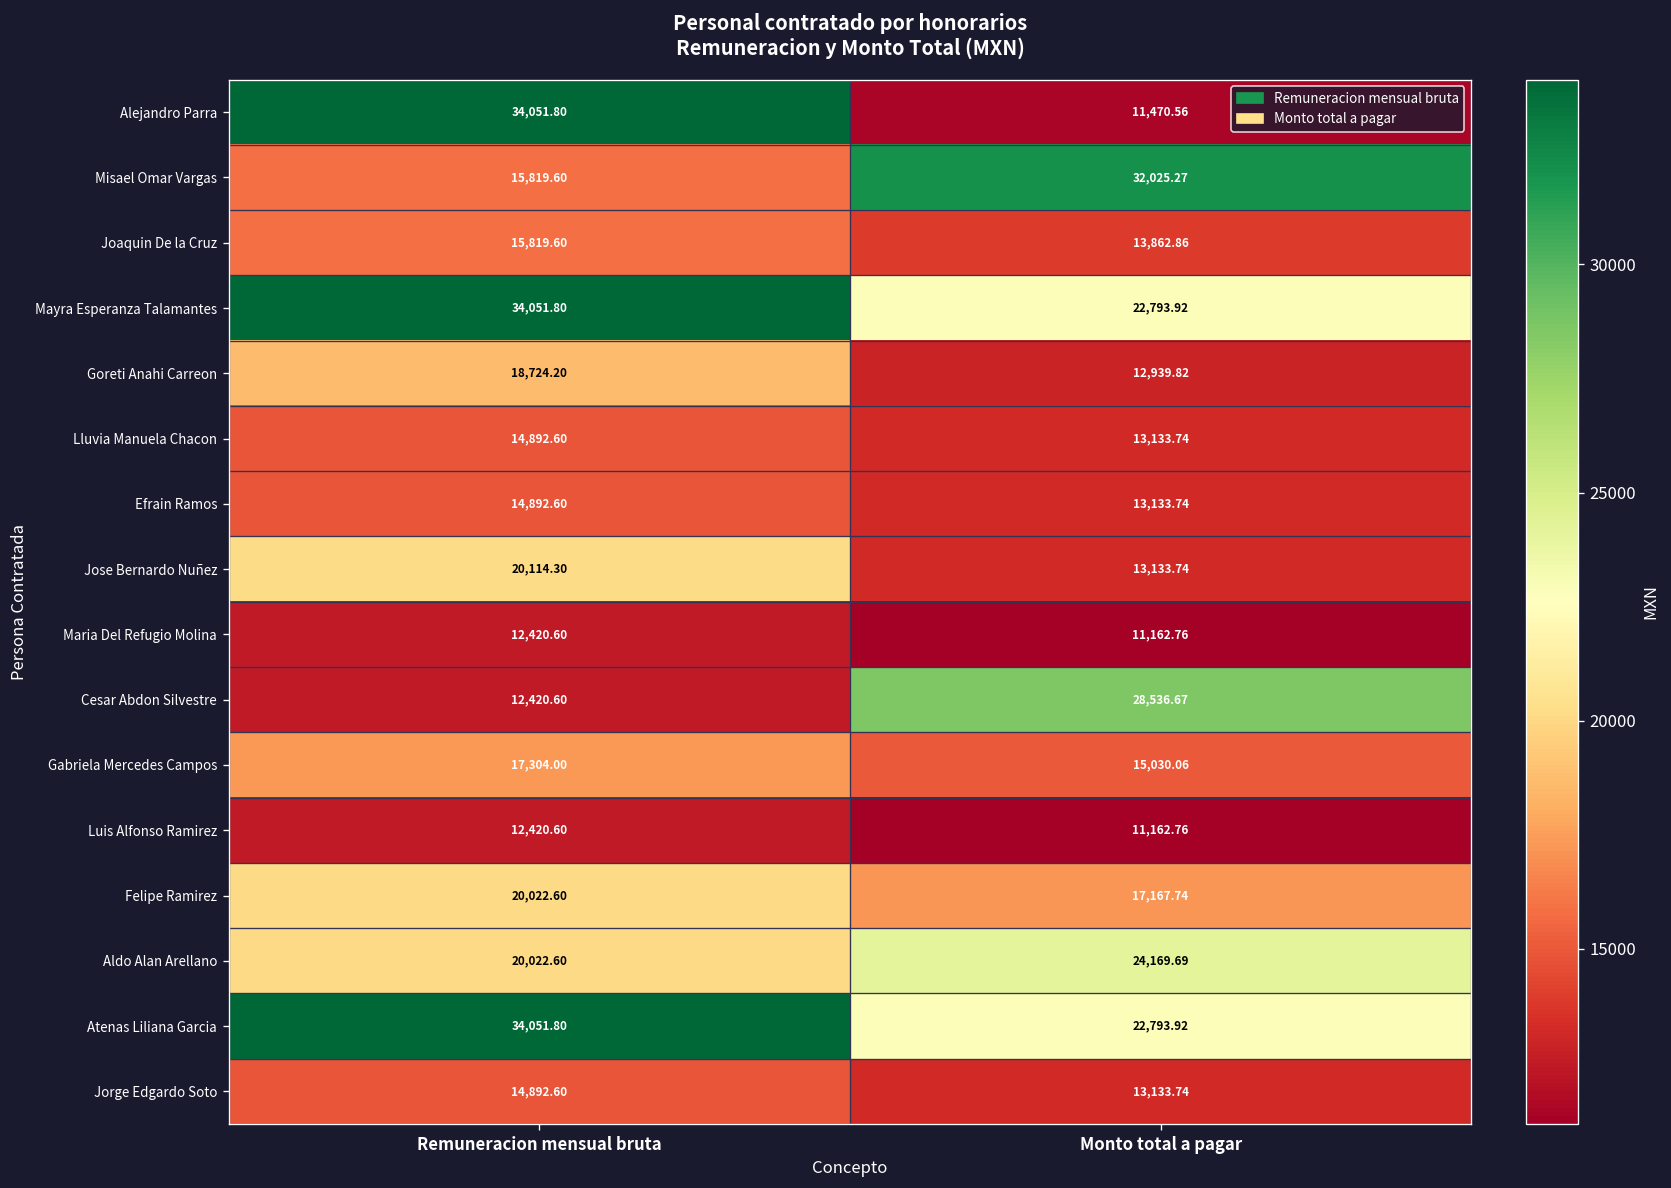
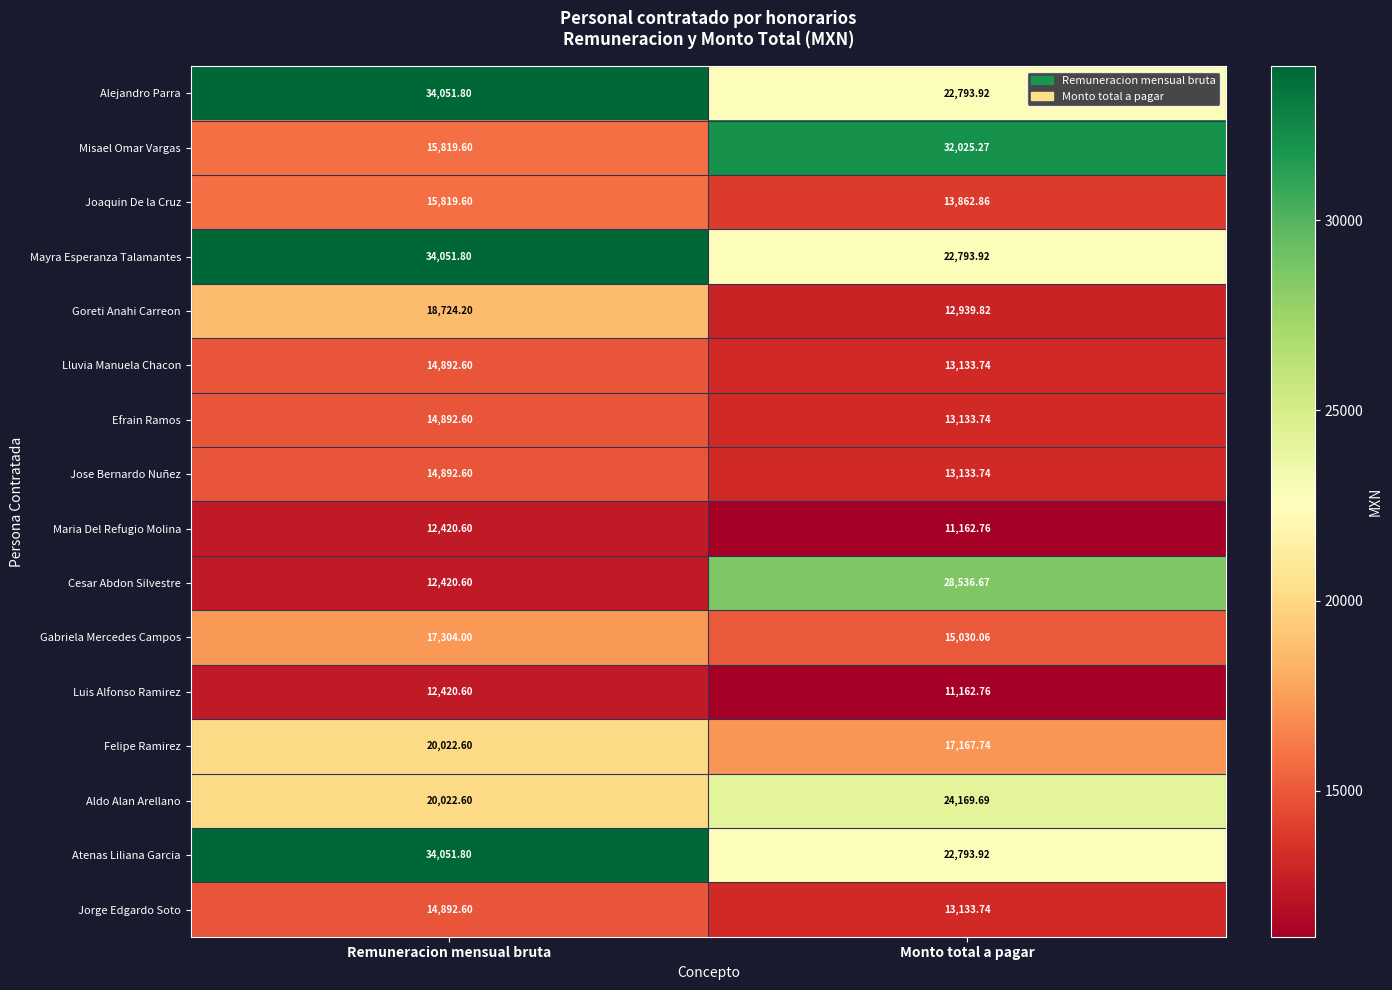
  {
    "Alejandro Parra": {
      "Remuneracion mensual bruta": "34,051.80",
-     "Monto total a pagar": "11,470.56"
+     "Monto total a pagar": "22,793.92"
    },
    "Misael Omar Vargas": {
      "Remuneracion mensual bruta": "15,819.60",
      "Monto total a pagar": "32,025.27"
    },
    "Joaquin De la Cruz": {
      "Remuneracion mensual bruta": "15,819.60",
      "Monto total a pagar": "13,862.86"
    },
    "Mayra Esperanza Talamantes": {
      "Remuneracion mensual bruta": "34,051.80",
      "Monto total a pagar": "22,793.92"
    },
    "Goreti Anahi Carreon": {
      "Remuneracion mensual bruta": "18,724.20",
      "Monto total a pagar": "12,939.82"
    },
    "Lluvia Manuela Chacon": {
      "Remuneracion mensual bruta": "14,892.60",
      "Monto total a pagar": "13,133.74"
    },
    "Efrain Ramos": {
      "Remuneracion mensual bruta": "14,892.60",
      "Monto total a pagar": "13,133.74"
    },
    "Jose Bernardo Nuñez": {
-     "Remuneracion mensual bruta": "20,114.30",
+     "Remuneracion mensual bruta": "14,892.60",
      "Monto total a pagar": "13,133.74"
    },
    "Maria Del Refugio Molina": {
      "Remuneracion mensual bruta": "12,420.60",
      "Monto total a pagar": "11,162.76"
    },
    "Cesar Abdon Silvestre": {
      "Remuneracion mensual bruta": "12,420.60",
      "Monto total a pagar": "28,536.67"
    },
    "Gabriela Mercedes Campos": {
      "Remuneracion mensual bruta": "17,304.00",
      "Monto total a pagar": "15,030.06"
    },
    "Luis Alfonso Ramirez": {
      "Remuneracion mensual bruta": "12,420.60",
      "Monto total a pagar": "11,162.76"
    },
    "Felipe Ramirez": {
      "Remuneracion mensual bruta": "20,022.60",
      "Monto total a pagar": "17,167.74"
    },
    "Aldo Alan Arellano": {
      "Remuneracion mensual bruta": "20,022.60",
      "Monto total a pagar": "24,169.69"
    },
    "Atenas Liliana Garcia": {
      "Remuneracion mensual bruta": "34,051.80",
      "Monto total a pagar": "22,793.92"
    },
    "Jorge Edgardo Soto": {
      "Remuneracion mensual bruta": "14,892.60",
      "Monto total a pagar": "13,133.74"
    }
  }
